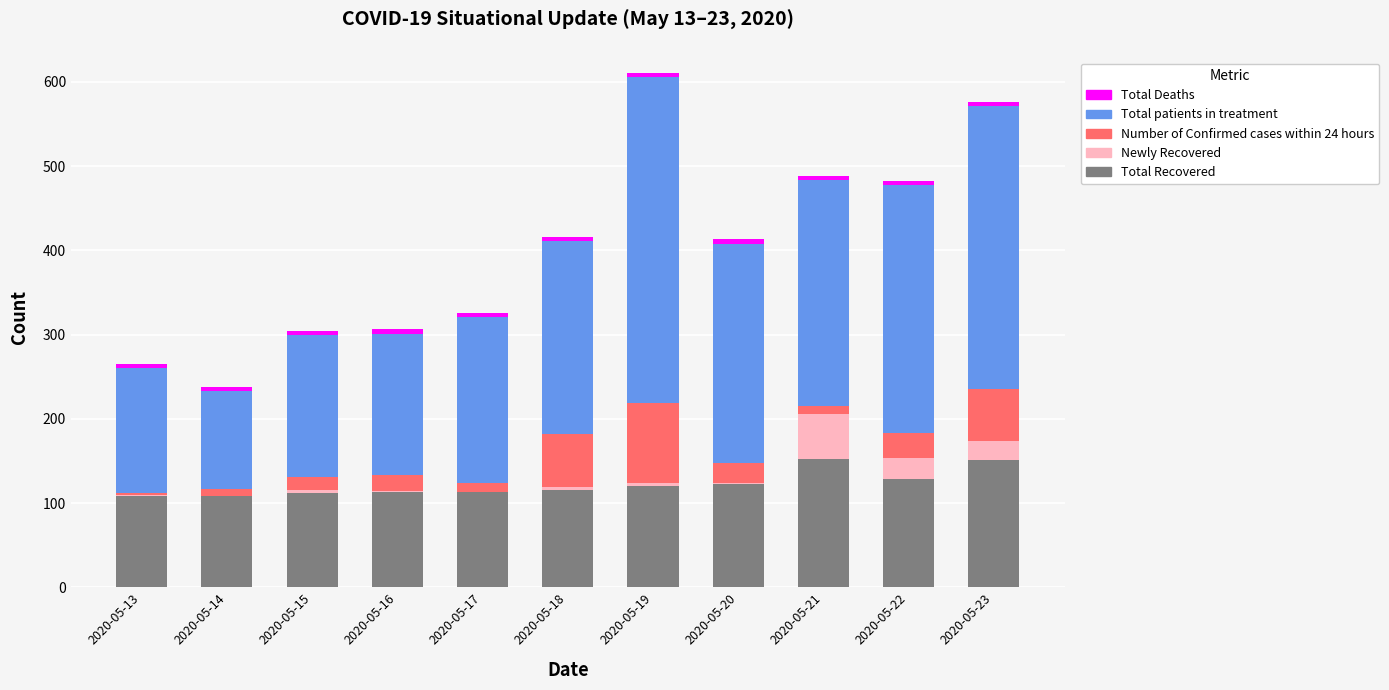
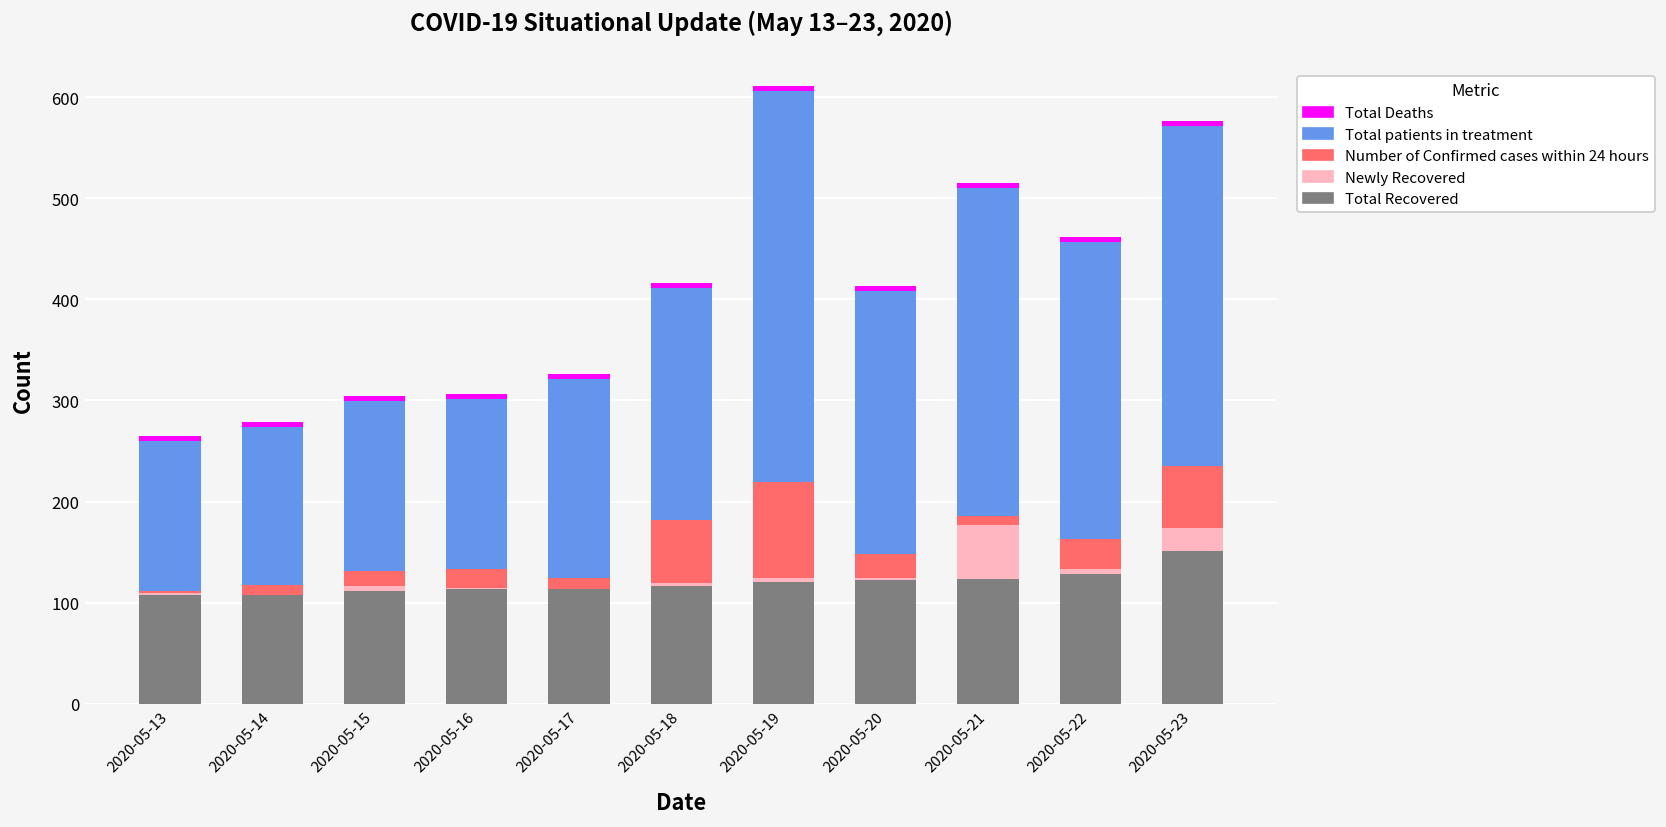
  {
    "Total Recovered": {
      "2020-05-13": 110,
      "2020-05-14": 110,
      "2020-05-15": 110,
      "2020-05-16": 110,
      "2020-05-17": 110,
      "2020-05-18": 120,
      "2020-05-19": 120,
      "2020-05-20": 120,
-     "2020-05-21": 150,
+     "2020-05-21": 120,
      "2020-05-22": 130,
      "2020-05-23": 150
    },
    "Newly Recovered": {
      "2020-05-14": 0,
      "2020-05-15": 0,
      "2020-05-17": 0,
      "2020-05-18": 0,
      "2020-05-19": 0,
      "2020-05-21": 50,
-     "2020-05-22": 30,
+     "2020-05-22": 10,
      "2020-05-23": 20
    },
    "Number of Confirmed cases within 24 hours": {
      "2020-05-14": 10,
      "2020-05-15": 20,
      "2020-05-16": 20,
      "2020-05-17": 10,
      "2020-05-18": 60,
      "2020-05-19": 100,
      "2020-05-20": 20,
      "2020-05-21": 10,
      "2020-05-22": 30,
      "2020-05-23": 60
    },
    "Total patients in treatment": {
      "2020-05-13": 150,
-     "2020-05-14": 120,
+     "2020-05-14": 160,
      "2020-05-15": 170,
      "2020-05-16": 170,
      "2020-05-17": 200,
      "2020-05-18": 230,
      "2020-05-19": 390,
      "2020-05-20": 260,
-     "2020-05-21": 270,
+     "2020-05-21": 320,
      "2020-05-22": 290,
      "2020-05-23": 340
    },
    "Total Deaths": {
      "2020-05-13": 10,
      "2020-05-14": 10,
      "2020-05-15": 10,
      "2020-05-16": 10,
      "2020-05-17": 10,
      "2020-05-18": 10,
      "2020-05-19": 10,
      "2020-05-20": 10,
      "2020-05-21": 10,
      "2020-05-22": 10,
      "2020-05-23": 10
    }
  }
